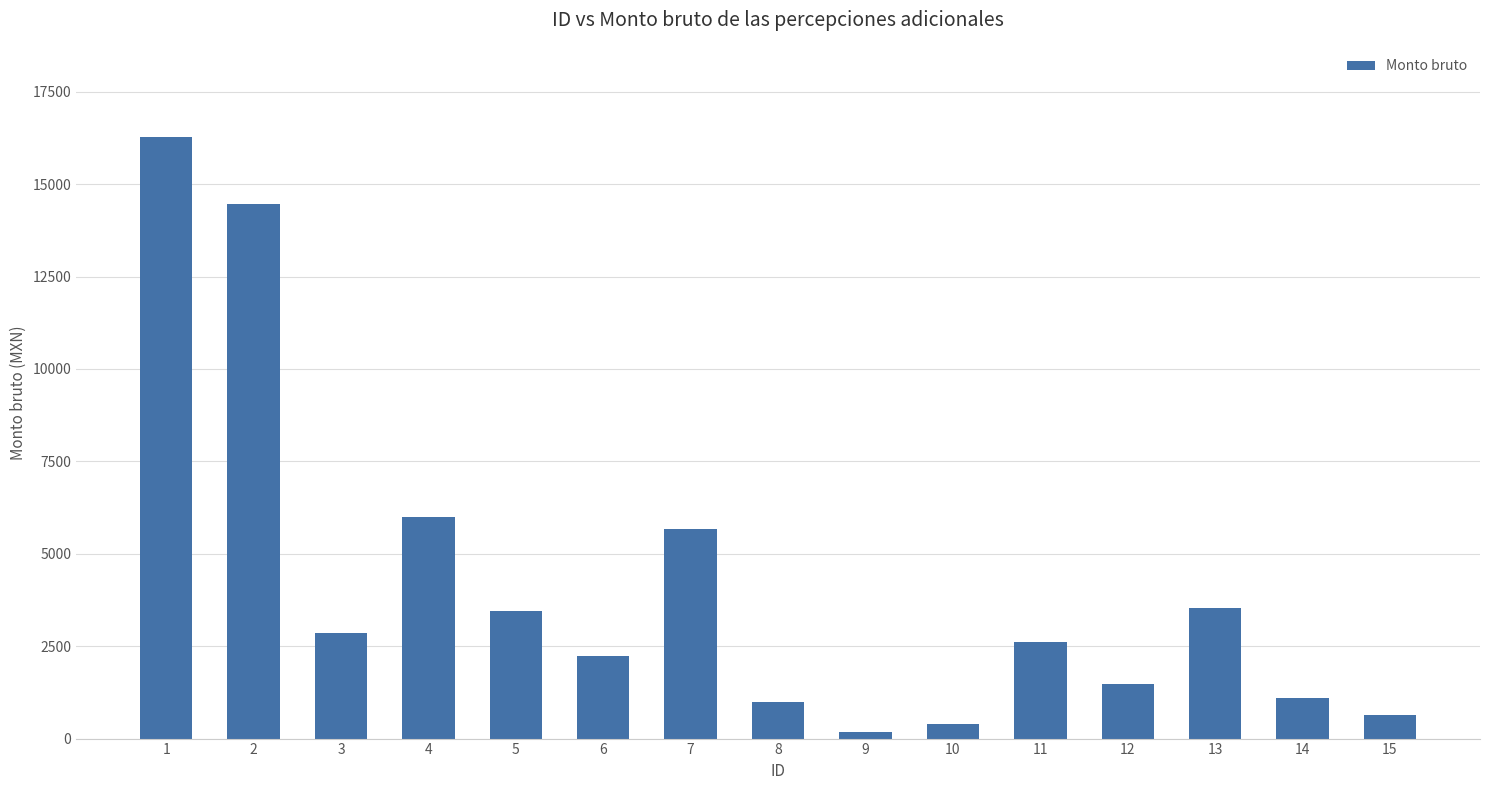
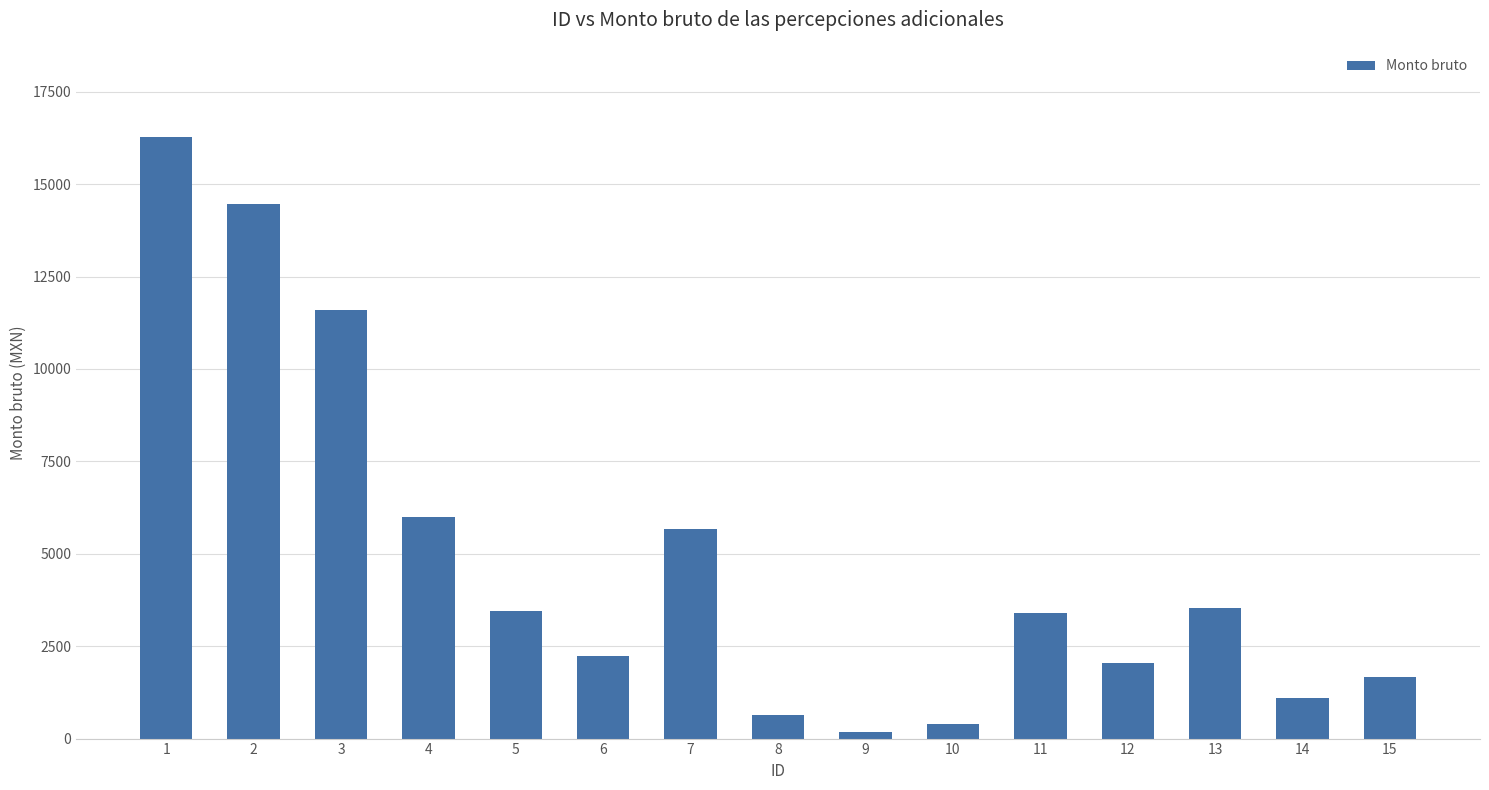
  {
    "1": 16300,
    "2": 14500,
-   "3": 2900,
+   "3": 11600,
    "4": 6000,
    "5": 3400,
    "6": 2200,
    "7": 5700,
-   "8": 1000,
+   "8": 600,
    "9": 200,
    "10": 400,
-   "11": 2600,
-   "12": 1500,
+   "11": 3400,
+   "12": 2100,
    "13": 3500,
    "14": 1100,
-   "15": 600
+   "15": 1700
  }
